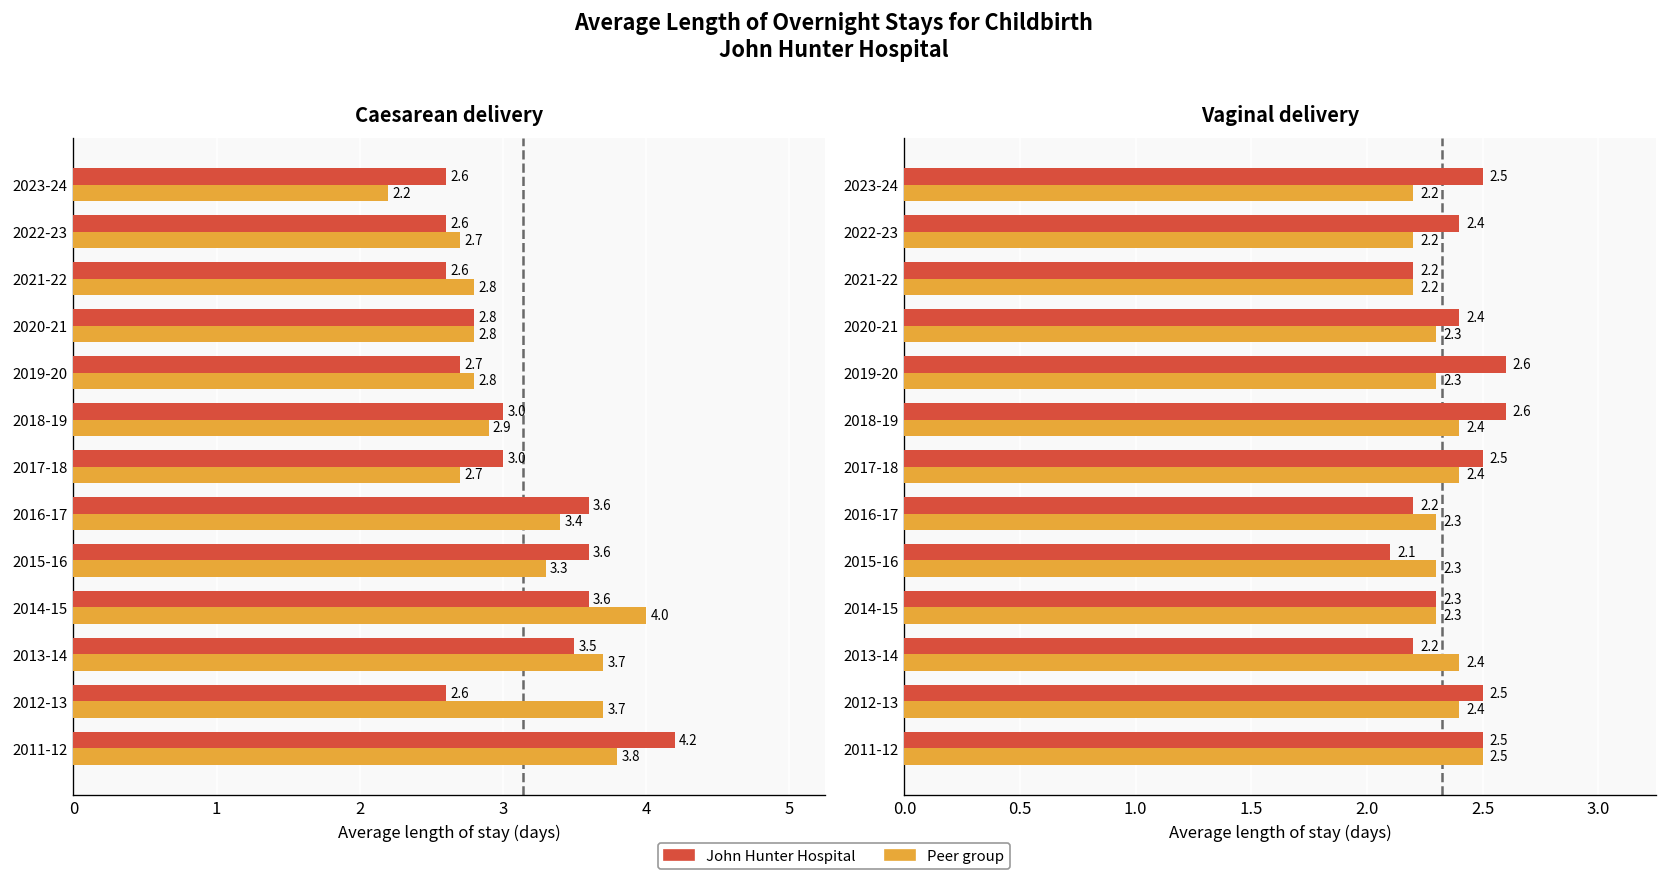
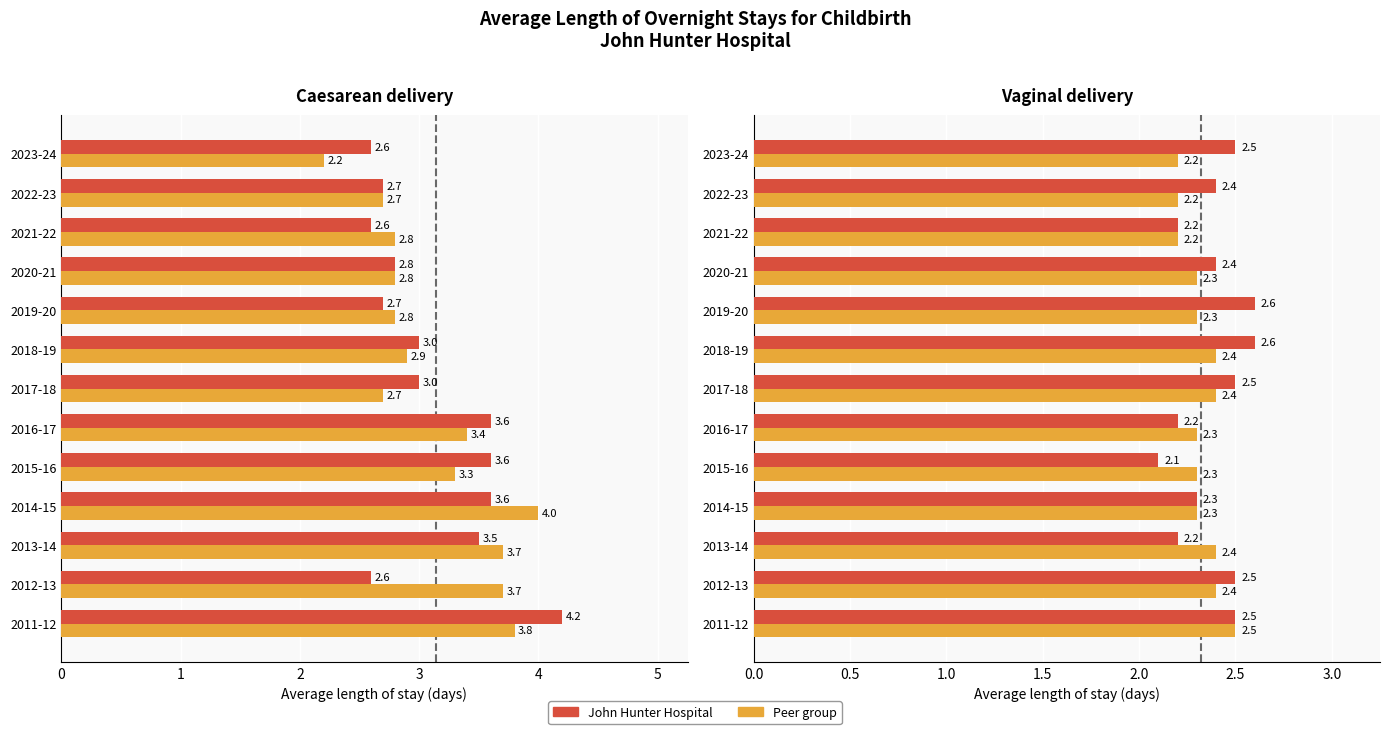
  {
    "Caesarean delivery": {
      "John Hunter Hospital": {
        "2023-24": 2.6,
-       "2022-23": 2.6,
+       "2022-23": 2.7,
        "2021-22": 2.6,
        "2020-21": 2.8,
        "2019-20": 2.7,
        "2018-19": 3.0,
        "2017-18": 3.0,
        "2016-17": 3.6,
        "2015-16": 3.6,
        "2014-15": 3.6,
        "2013-14": 3.5,
        "2012-13": 2.6,
        "2011-12": 4.2
      },
      "Peer group": {
        "2023-24": 2.2,
        "2022-23": 2.7,
        "2021-22": 2.8,
        "2020-21": 2.8,
        "2019-20": 2.8,
        "2018-19": 2.9,
        "2017-18": 2.7,
        "2016-17": 3.4,
        "2015-16": 3.3,
        "2014-15": 4.0,
        "2013-14": 3.7,
        "2012-13": 3.7,
        "2011-12": 3.8
      }
    },
    "Vaginal delivery": {
      "John Hunter Hospital": {
        "2023-24": 2.5,
        "2022-23": 2.4,
        "2021-22": 2.2,
        "2020-21": 2.4,
        "2019-20": 2.6,
        "2018-19": 2.6,
        "2017-18": 2.5,
        "2016-17": 2.2,
        "2015-16": 2.1,
        "2014-15": 2.3,
        "2013-14": 2.2,
        "2012-13": 2.5,
        "2011-12": 2.5
      },
      "Peer group": {
        "2023-24": 2.2,
        "2022-23": 2.2,
        "2021-22": 2.2,
        "2020-21": 2.3,
        "2019-20": 2.3,
        "2018-19": 2.4,
        "2017-18": 2.4,
        "2016-17": 2.3,
        "2015-16": 2.3,
        "2014-15": 2.3,
        "2013-14": 2.4,
        "2012-13": 2.4,
        "2011-12": 2.5
      }
    }
  }
